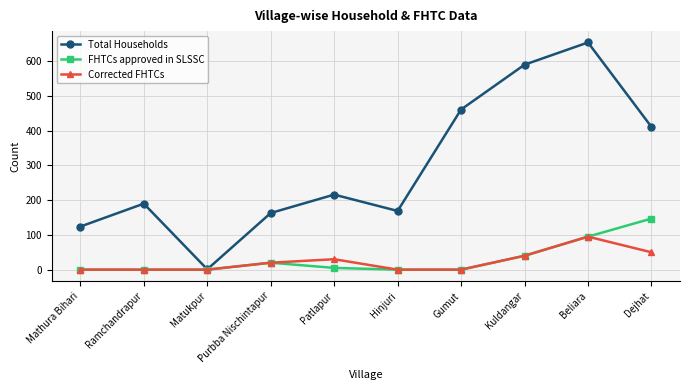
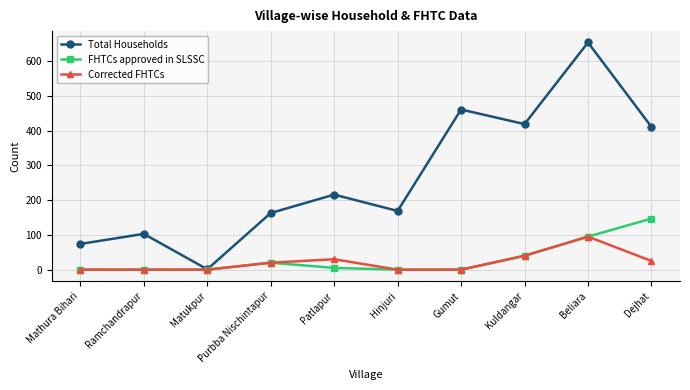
  {
    "Total Households": {
-     "Mathura Bihari": 120,
-     "Ramchandrapur": 190,
+     "Mathura Bihari": 70,
+     "Ramchandrapur": 100,
      "Purbba Nischintapur": 160,
      "Patlapur": 220,
      "Hinjuri": 170,
      "Gumut": 460,
-     "Kuldangar": 590,
+     "Kuldangar": 420,
      "Beliara": 650,
      "Dejhat": 410
    },
    "FHTCs approved in SLSSC": {
      "Patlapur": 10,
      "Dejhat": 150
    },
    "Corrected FHTCs": {
      "Patlapur": 30,
-     "Dejhat": 50
+     "Dejhat": 30
    }
  }
